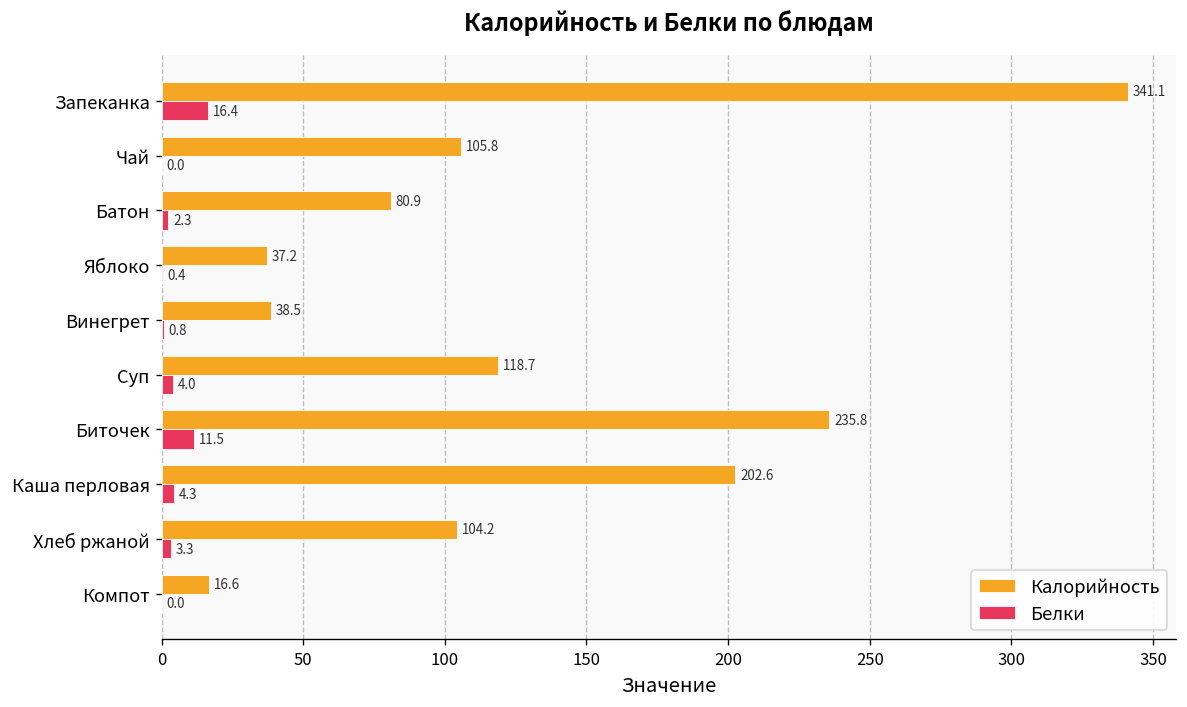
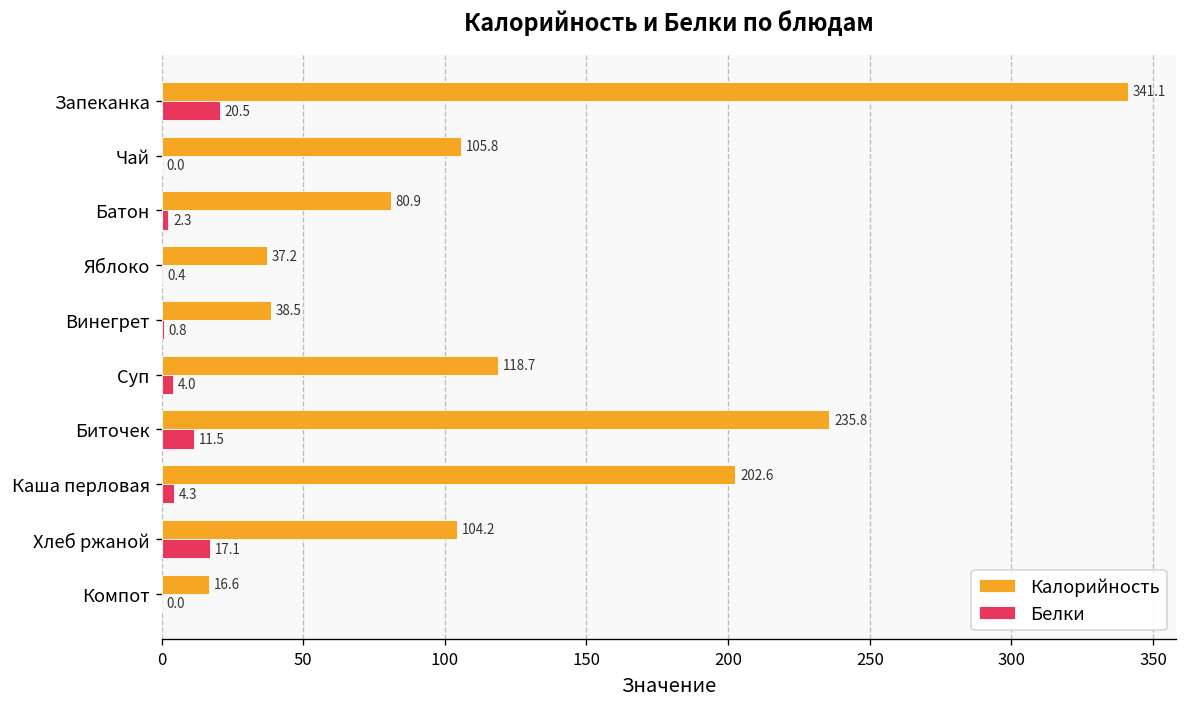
  {
    "Калорийность": {
      "Запеканка": 341.1,
      "Чай": 105.8,
      "Батон": 80.9,
      "Яблоко": 37.2,
      "Винегрет": 38.5,
      "Суп": 118.7,
      "Биточек": 235.8,
      "Каша перловая": 202.6,
      "Хлеб ржаной": 104.2,
      "Компот": 16.6
    },
    "Белки": {
-     "Запеканка": 16.4,
+     "Запеканка": 20.5,
      "Чай": 0.0,
      "Батон": 2.3,
      "Яблоко": 0.4,
      "Винегрет": 0.8,
      "Суп": 4.0,
      "Биточек": 11.5,
      "Каша перловая": 4.3,
-     "Хлеб ржаной": 3.3,
+     "Хлеб ржаной": 17.1,
      "Компот": 0.0
    }
  }
